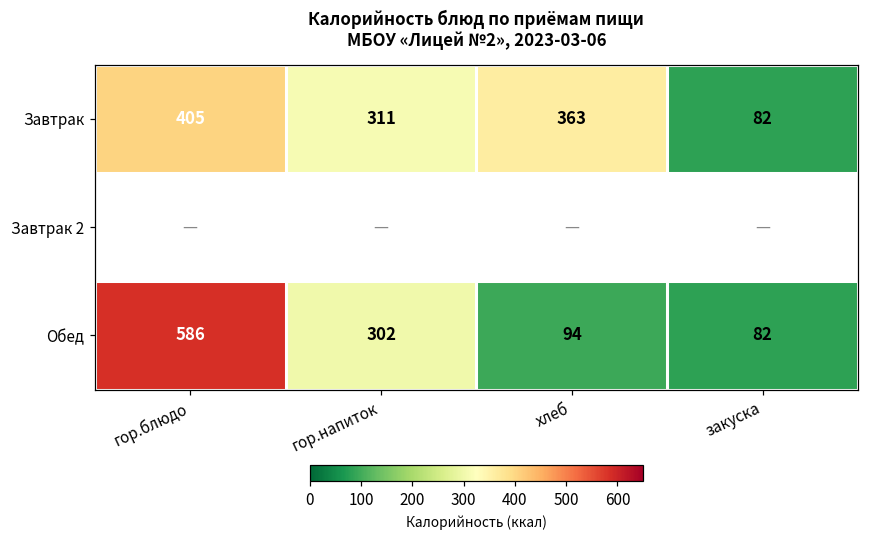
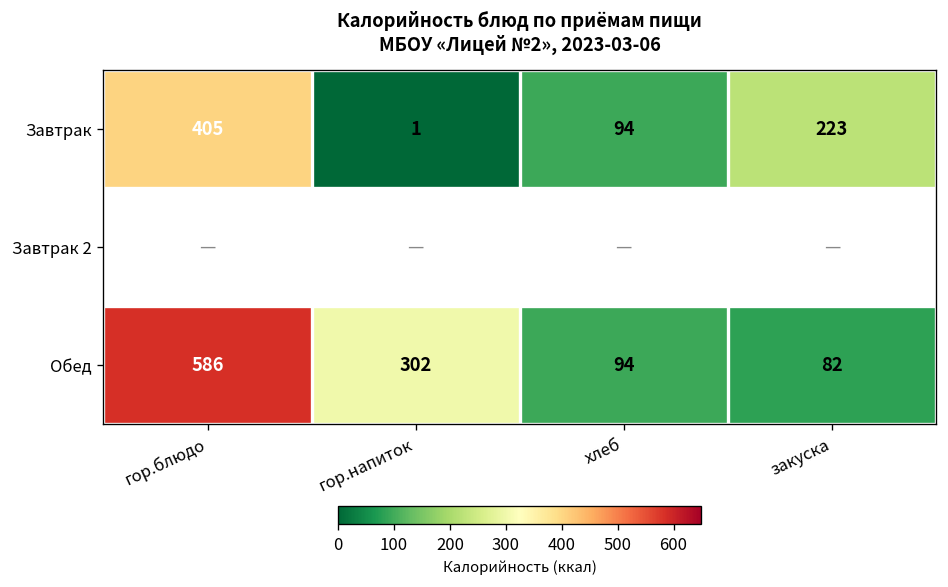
  {
    "Завтрак": {
      "гор.блюдо": 405,
-     "гор.напиток": 311,
-     "хлеб": 363,
-     "закуска": 82
+     "гор.напиток": 1,
+     "хлеб": 94,
+     "закуска": 223
    },
    "Обед": {
      "гор.блюдо": 586,
      "гор.напиток": 302,
      "хлеб": 94,
      "закуска": 82
    }
  }
